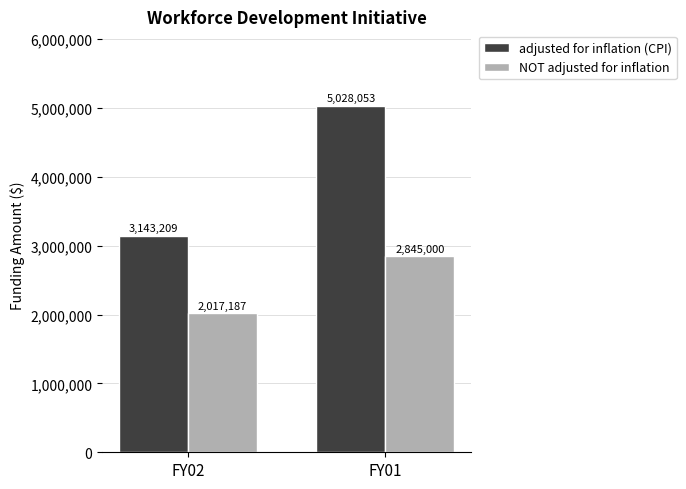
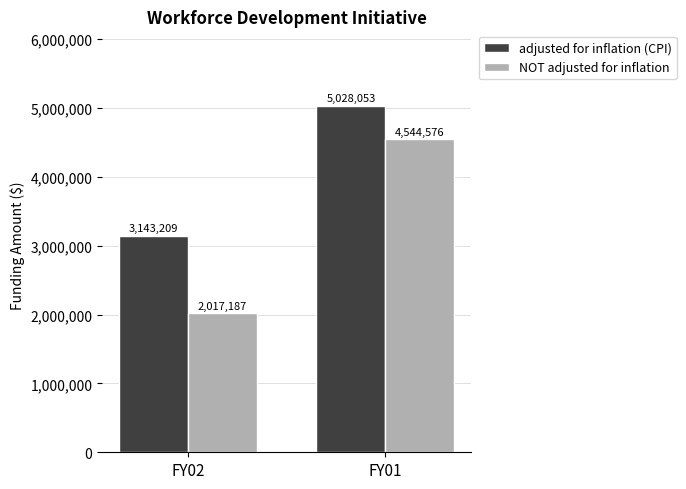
  {
    "adjusted for inflation (CPI)": {
      "FY02": "3,143,209",
      "FY01": "5,028,053"
    },
    "NOT adjusted for inflation": {
      "FY02": "2,017,187",
-     "FY01": "2,845,000"
+     "FY01": "4,544,576"
    }
  }
